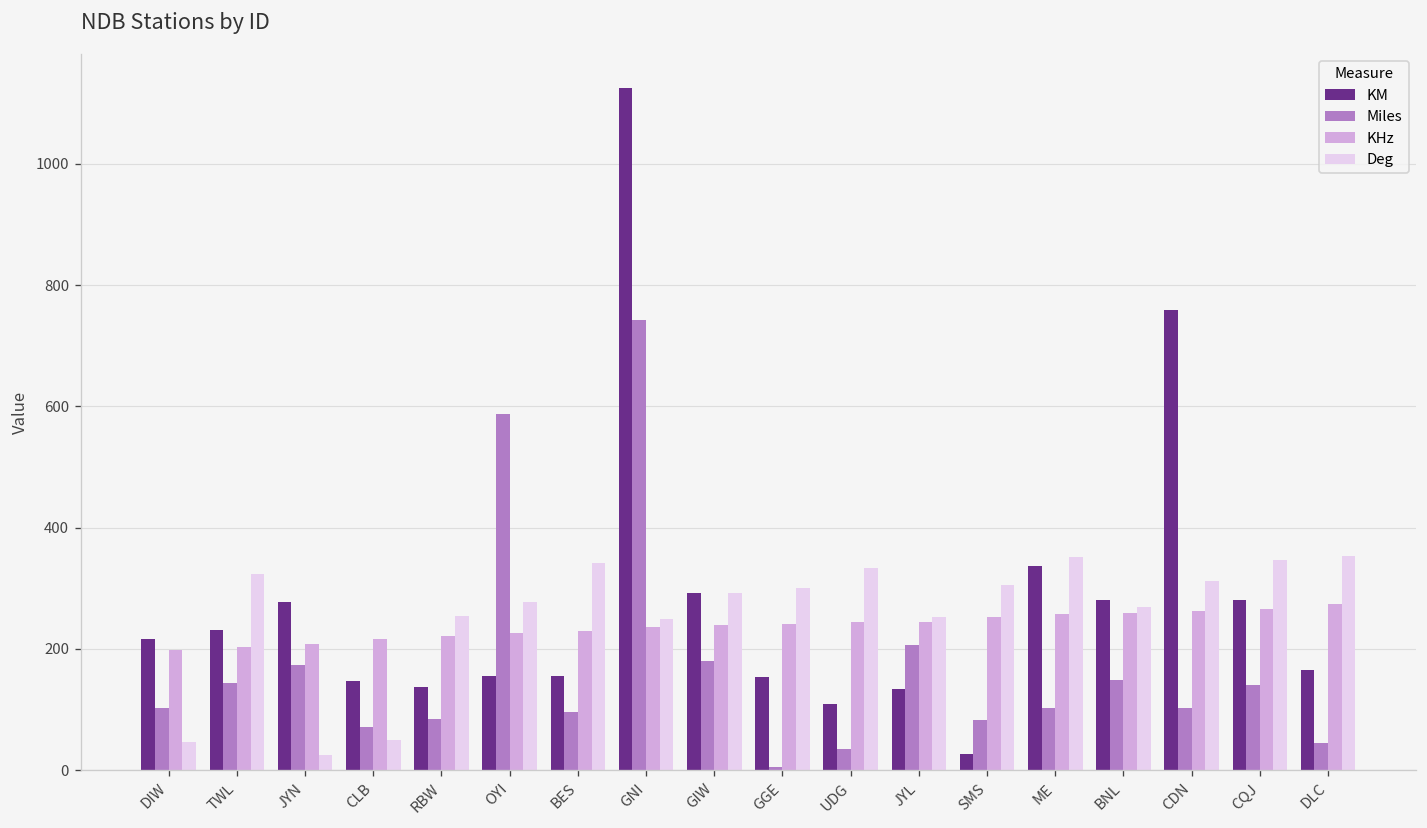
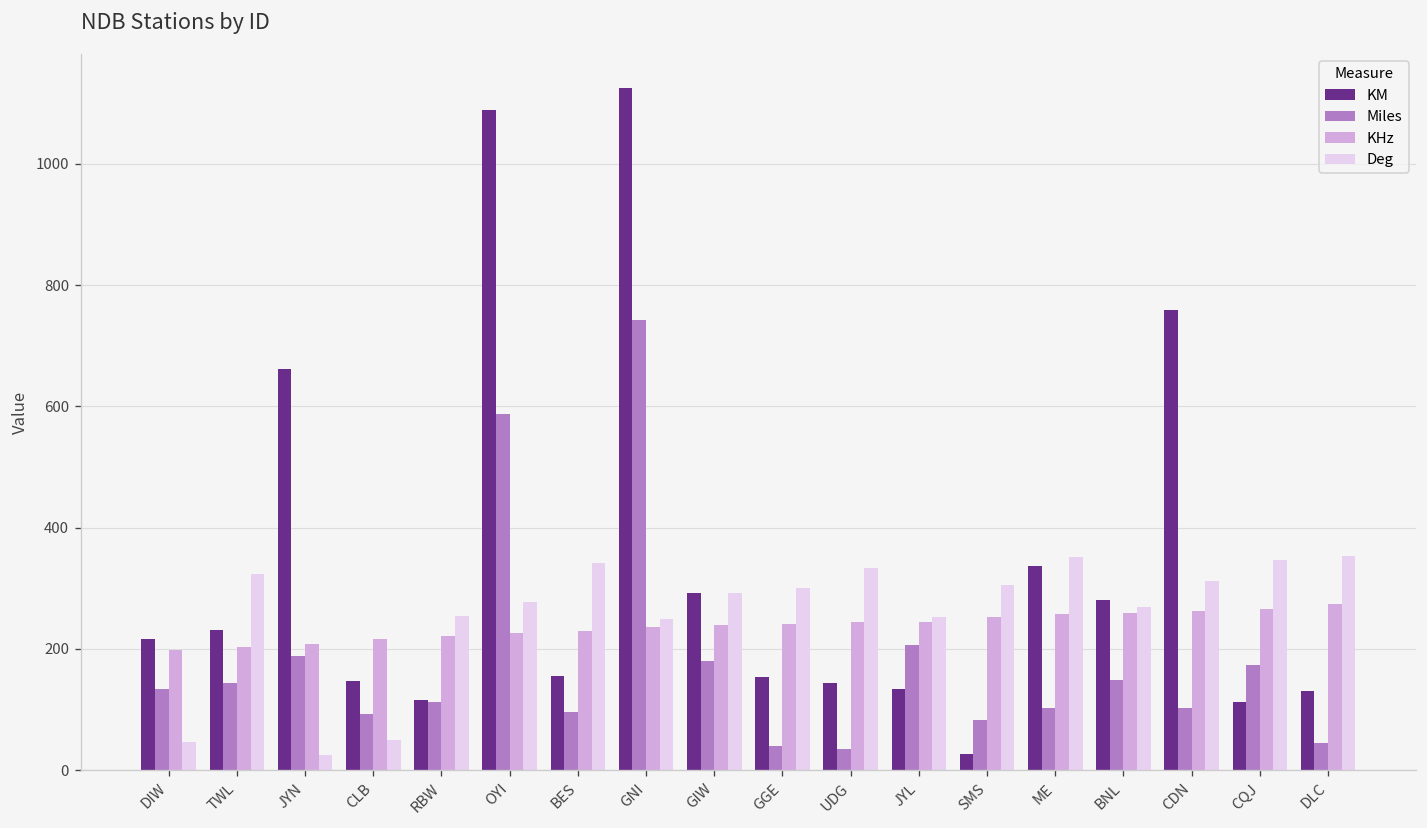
  {
    "KM": {
      "DIW": 220,
      "TWL": 230,
-     "JYN": 280,
+     "JYN": 660,
      "CLB": 150,
-     "RBW": 140,
-     "OYI": 160,
+     "RBW": 120,
+     "OYI": 1090,
      "BES": 160,
      "GNI": 1130,
      "GIW": 290,
      "GGE": 150,
-     "UDG": 110,
+     "UDG": 140,
      "JYL": 130,
      "SMS": 30,
      "ME": 340,
      "BNL": 280,
      "CDN": 760,
-     "CQJ": 280,
-     "DLC": 170
+     "CQJ": 110,
+     "DLC": 130
    },
    "Miles": {
-     "DIW": 100,
+     "DIW": 130,
      "TWL": 140,
-     "JYN": 170,
-     "CLB": 70,
-     "RBW": 90,
+     "JYN": 190,
+     "CLB": 90,
+     "RBW": 110,
      "OYI": 590,
      "BES": 100,
      "GNI": 740,
      "GIW": 180,
-     "GGE": 10,
+     "GGE": 40,
      "UDG": 40,
      "JYL": 210,
      "SMS": 80,
      "ME": 100,
      "BNL": 150,
      "CDN": 100,
-     "CQJ": 140,
+     "CQJ": 170,
      "DLC": 50
    }
  }
